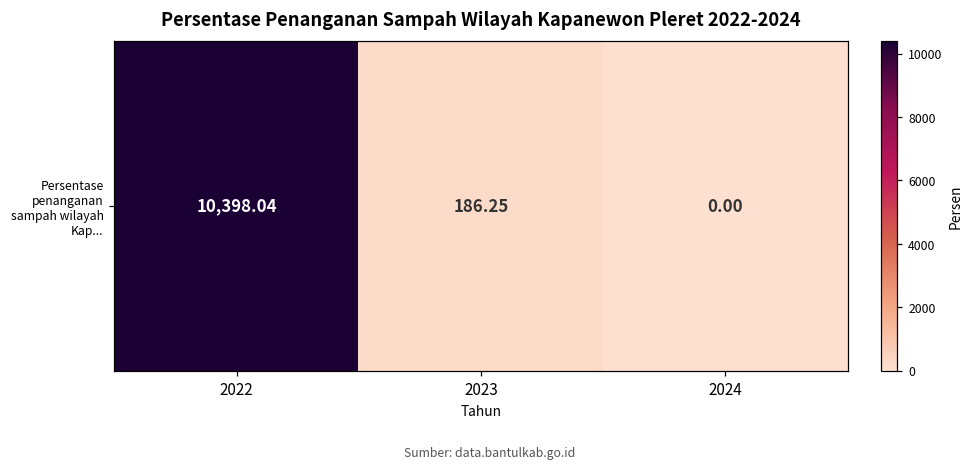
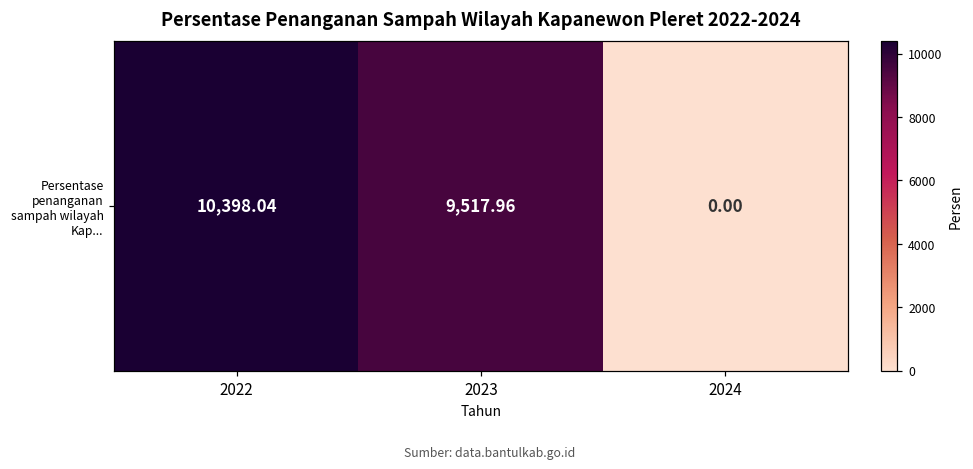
  {
    "Persentase penanganan sampah wilayah Kap...": {
      "2022": "10,398.04",
-     "2023": "186.25",
+     "2023": "9,517.96",
      "2024": "0.00"
    }
  }
